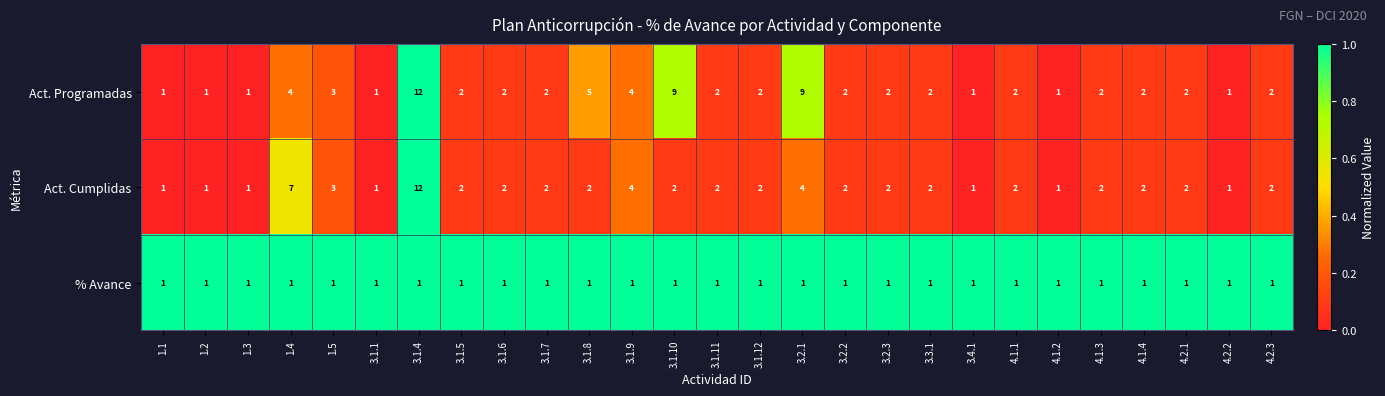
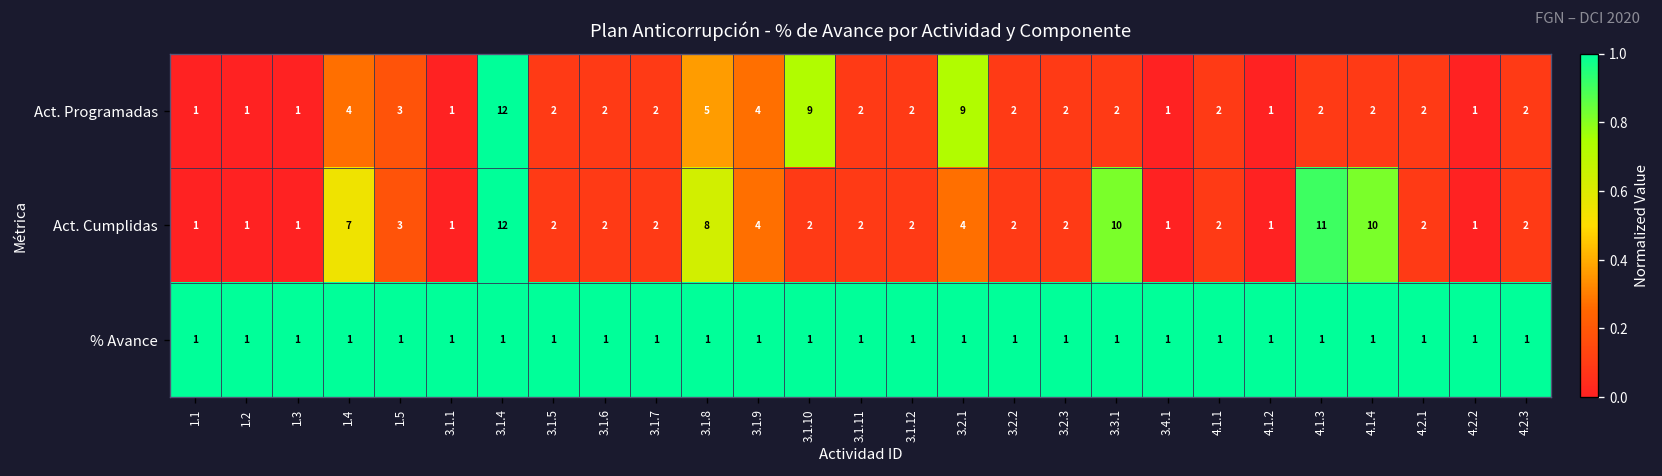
  {
    "Act. Programadas": {
      "1.1": 1,
      "1.2": 1,
      "1.3": 1,
      "1.4": 4,
      "1.5": 3,
      "3.1.1": 1,
      "3.1.4": 12,
      "3.1.5": 2,
      "3.1.6": 2,
      "3.1.7": 2,
      "3.1.8": 5,
      "3.1.9": 4,
      "3.1.10": 9,
      "3.1.11": 2,
      "3.1.12": 2,
      "3.2.1": 9,
      "3.2.2": 2,
      "3.2.3": 2,
      "3.3.1": 2,
      "3.4.1": 1,
      "4.1.1": 2,
      "4.1.2": 1,
      "4.1.3": 2,
      "4.1.4": 2,
      "4.2.1": 2,
      "4.2.2": 1,
      "4.2.3": 2
    },
    "Act. Cumplidas": {
      "1.1": 1,
      "1.2": 1,
      "1.3": 1,
      "1.4": 7,
      "1.5": 3,
      "3.1.1": 1,
      "3.1.4": 12,
      "3.1.5": 2,
      "3.1.6": 2,
      "3.1.7": 2,
-     "3.1.8": 2,
+     "3.1.8": 8,
      "3.1.9": 4,
      "3.1.10": 2,
      "3.1.11": 2,
      "3.1.12": 2,
      "3.2.1": 4,
      "3.2.2": 2,
      "3.2.3": 2,
-     "3.3.1": 2,
+     "3.3.1": 10,
      "3.4.1": 1,
      "4.1.1": 2,
      "4.1.2": 1,
-     "4.1.3": 2,
-     "4.1.4": 2,
+     "4.1.3": 11,
+     "4.1.4": 10,
      "4.2.1": 2,
      "4.2.2": 1,
      "4.2.3": 2
    },
    "% Avance": {
      "1.1": 1,
      "1.2": 1,
      "1.3": 1,
      "1.4": 1,
      "1.5": 1,
      "3.1.1": 1,
      "3.1.4": 1,
      "3.1.5": 1,
      "3.1.6": 1,
      "3.1.7": 1,
      "3.1.8": 1,
      "3.1.9": 1,
      "3.1.10": 1,
      "3.1.11": 1,
      "3.1.12": 1,
      "3.2.1": 1,
      "3.2.2": 1,
      "3.2.3": 1,
      "3.3.1": 1,
      "3.4.1": 1,
      "4.1.1": 1,
      "4.1.2": 1,
      "4.1.3": 1,
      "4.1.4": 1,
      "4.2.1": 1,
      "4.2.2": 1,
      "4.2.3": 1
    }
  }
